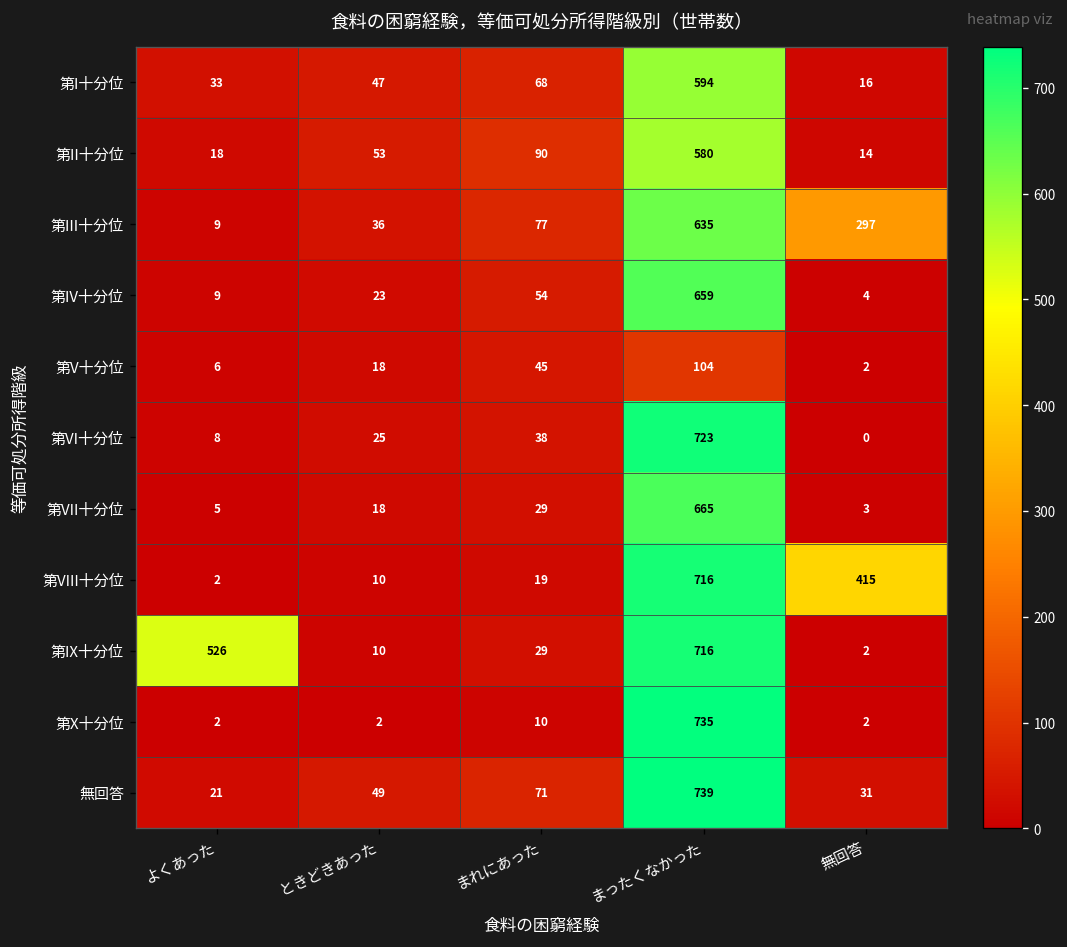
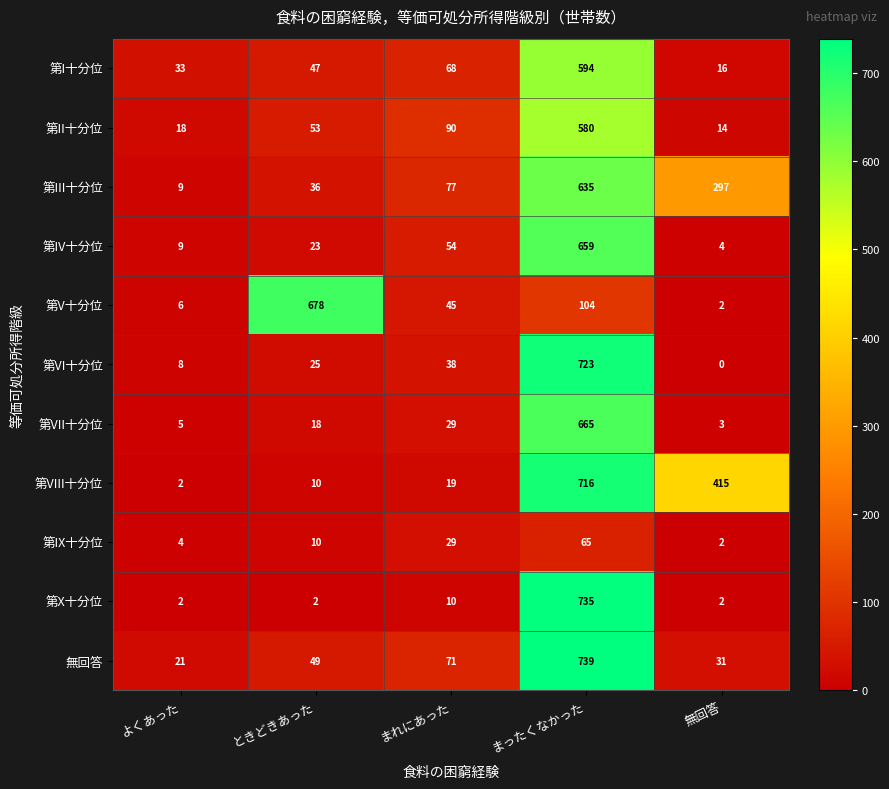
  {
    "第I十分位": {
      "よくあった": 33,
      "ときどきあった": 47,
      "まれにあった": 68,
      "まったくなかった": 594,
      "無回答": 16
    },
    "第II十分位": {
      "よくあった": 18,
      "ときどきあった": 53,
      "まれにあった": 90,
      "まったくなかった": 580,
      "無回答": 14
    },
    "第III十分位": {
      "よくあった": 9,
      "ときどきあった": 36,
      "まれにあった": 77,
      "まったくなかった": 635,
      "無回答": 297
    },
    "第IV十分位": {
      "よくあった": 9,
      "ときどきあった": 23,
      "まれにあった": 54,
      "まったくなかった": 659,
      "無回答": 4
    },
    "第V十分位": {
      "よくあった": 6,
-     "ときどきあった": 18,
+     "ときどきあった": 678,
      "まれにあった": 45,
      "まったくなかった": 104,
      "無回答": 2
    },
    "第VI十分位": {
      "よくあった": 8,
      "ときどきあった": 25,
      "まれにあった": 38,
      "まったくなかった": 723,
      "無回答": 0
    },
    "第VII十分位": {
      "よくあった": 5,
      "ときどきあった": 18,
      "まれにあった": 29,
      "まったくなかった": 665,
      "無回答": 3
    },
    "第VIII十分位": {
      "よくあった": 2,
      "ときどきあった": 10,
      "まれにあった": 19,
      "まったくなかった": 716,
      "無回答": 415
    },
    "第IX十分位": {
-     "よくあった": 526,
+     "よくあった": 4,
      "ときどきあった": 10,
      "まれにあった": 29,
-     "まったくなかった": 716,
+     "まったくなかった": 65,
      "無回答": 2
    },
    "第X十分位": {
      "よくあった": 2,
      "ときどきあった": 2,
      "まれにあった": 10,
      "まったくなかった": 735,
      "無回答": 2
    },
    "無回答": {
      "よくあった": 21,
      "ときどきあった": 49,
      "まれにあった": 71,
      "まったくなかった": 739,
      "無回答": 31
    }
  }
